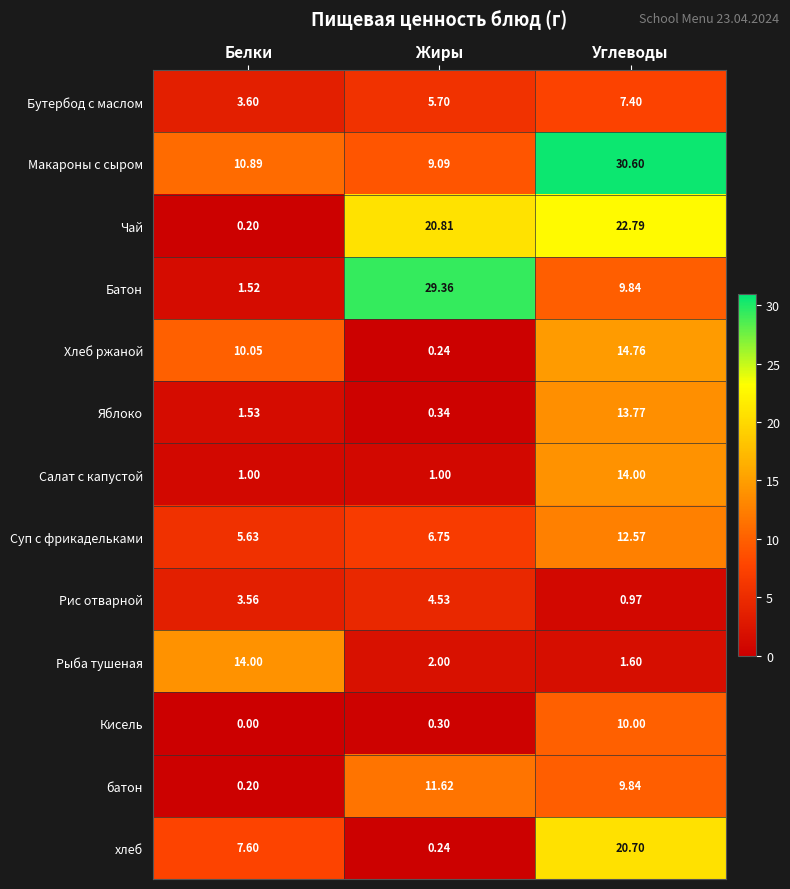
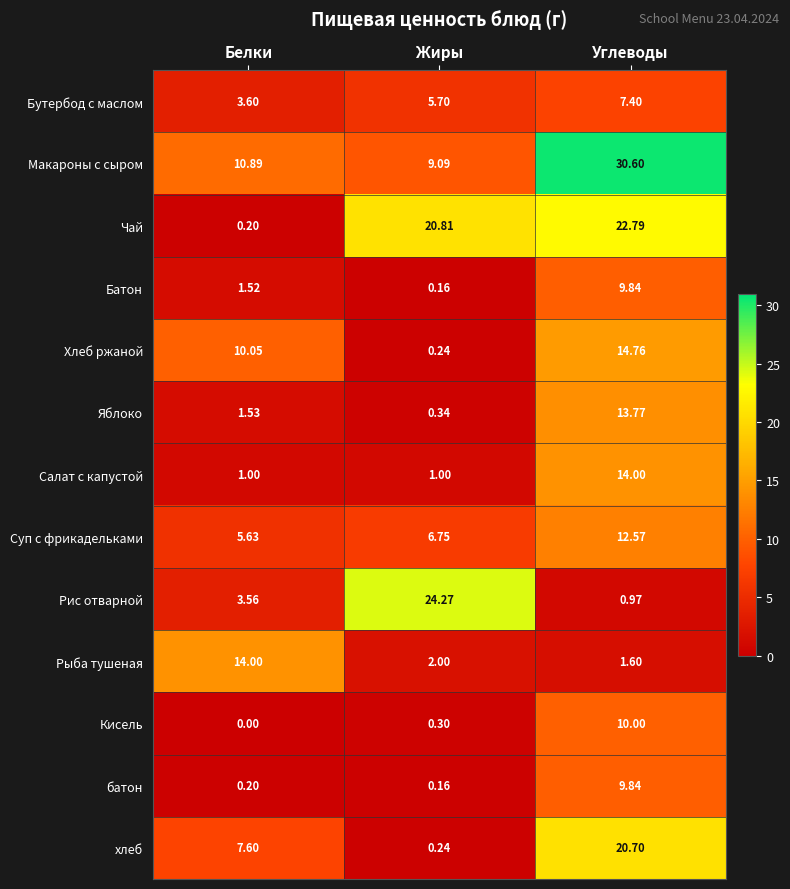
  {
    "Бутербод с маслом": {
      "Белки": 3.60,
      "Жиры": 5.70,
      "Углеводы": 7.40
    },
    "Макароны с сыром": {
      "Белки": 10.89,
      "Жиры": 9.09,
      "Углеводы": 30.60
    },
    "Чай": {
      "Белки": 0.20,
      "Жиры": 20.81,
      "Углеводы": 22.79
    },
    "Батон": {
      "Белки": 1.52,
-     "Жиры": 29.36,
+     "Жиры": 0.16,
      "Углеводы": 9.84
    },
    "Хлеб ржаной": {
      "Белки": 10.05,
      "Жиры": 0.24,
      "Углеводы": 14.76
    },
    "Яблоко": {
      "Белки": 1.53,
      "Жиры": 0.34,
      "Углеводы": 13.77
    },
    "Салат с капустой": {
      "Белки": 1.00,
      "Жиры": 1.00,
      "Углеводы": 14.00
    },
    "Суп с фрикадельками": {
      "Белки": 5.63,
      "Жиры": 6.75,
      "Углеводы": 12.57
    },
    "Рис отварной": {
      "Белки": 3.56,
-     "Жиры": 4.53,
+     "Жиры": 24.27,
      "Углеводы": 0.97
    },
    "Рыба тушеная": {
      "Белки": 14.00,
      "Жиры": 2.00,
      "Углеводы": 1.60
    },
    "Кисель": {
      "Белки": 0.00,
      "Жиры": 0.30,
      "Углеводы": 10.00
    },
    "батон": {
      "Белки": 0.20,
-     "Жиры": 11.62,
+     "Жиры": 0.16,
      "Углеводы": 9.84
    },
    "хлеб": {
      "Белки": 7.60,
      "Жиры": 0.24,
      "Углеводы": 20.70
    }
  }
